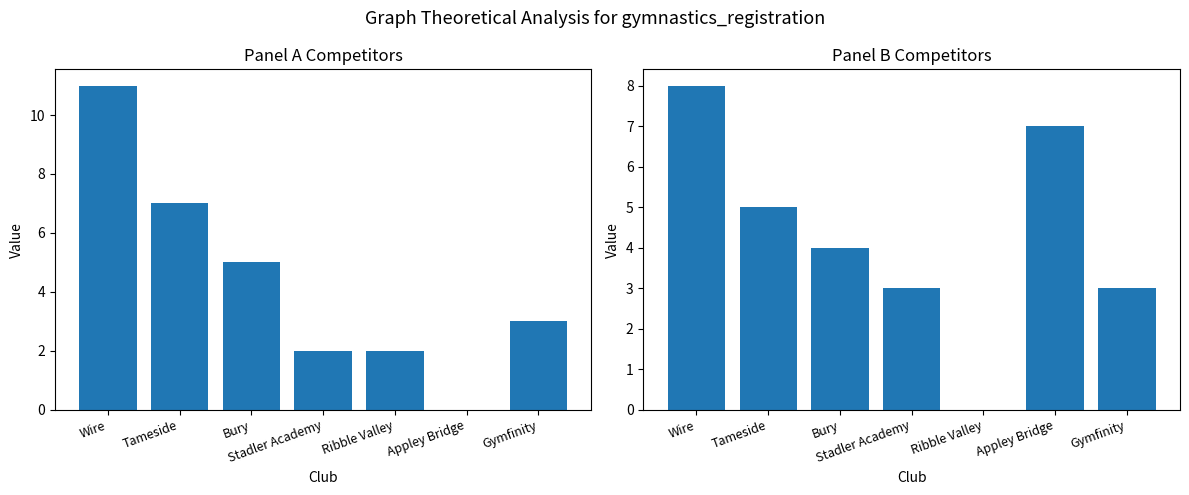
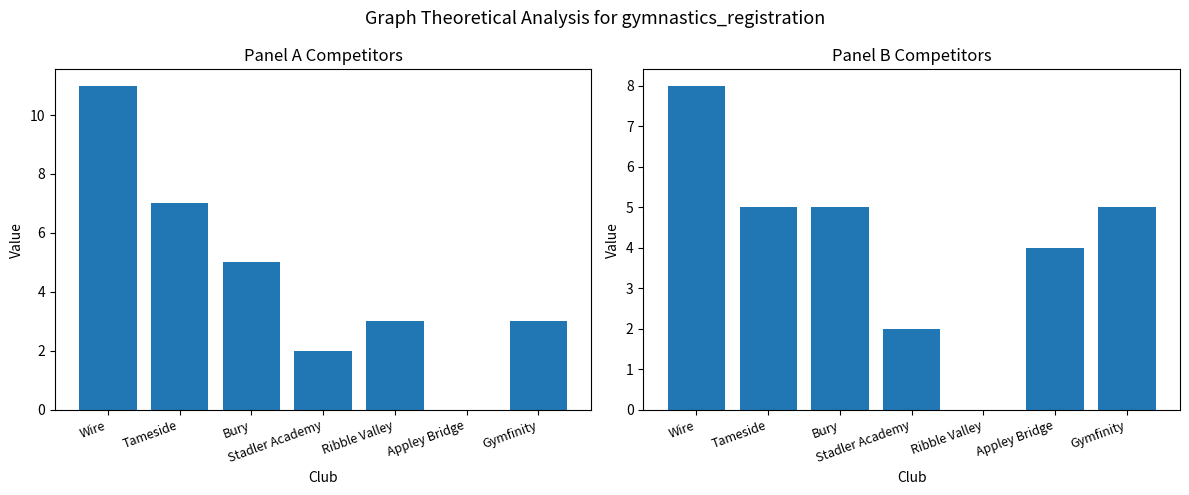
  {
    "Panel A Competitors": {
      "Wire": 11,
      "Tameside": 7,
      "Bury": 5,
      "Stadler Academy": 2,
-     "Ribble Valley": 2,
+     "Ribble Valley": 3,
      "Appley Bridge": 0,
      "Gymfinity": 3
    },
    "Panel B Competitors": {
      "Wire": 8,
      "Tameside": 5,
-     "Bury": 4,
-     "Stadler Academy": 3,
+     "Bury": 5,
+     "Stadler Academy": 2,
      "Ribble Valley": 0,
-     "Appley Bridge": 7,
-     "Gymfinity": 3
+     "Appley Bridge": 4,
+     "Gymfinity": 5
    }
  }
